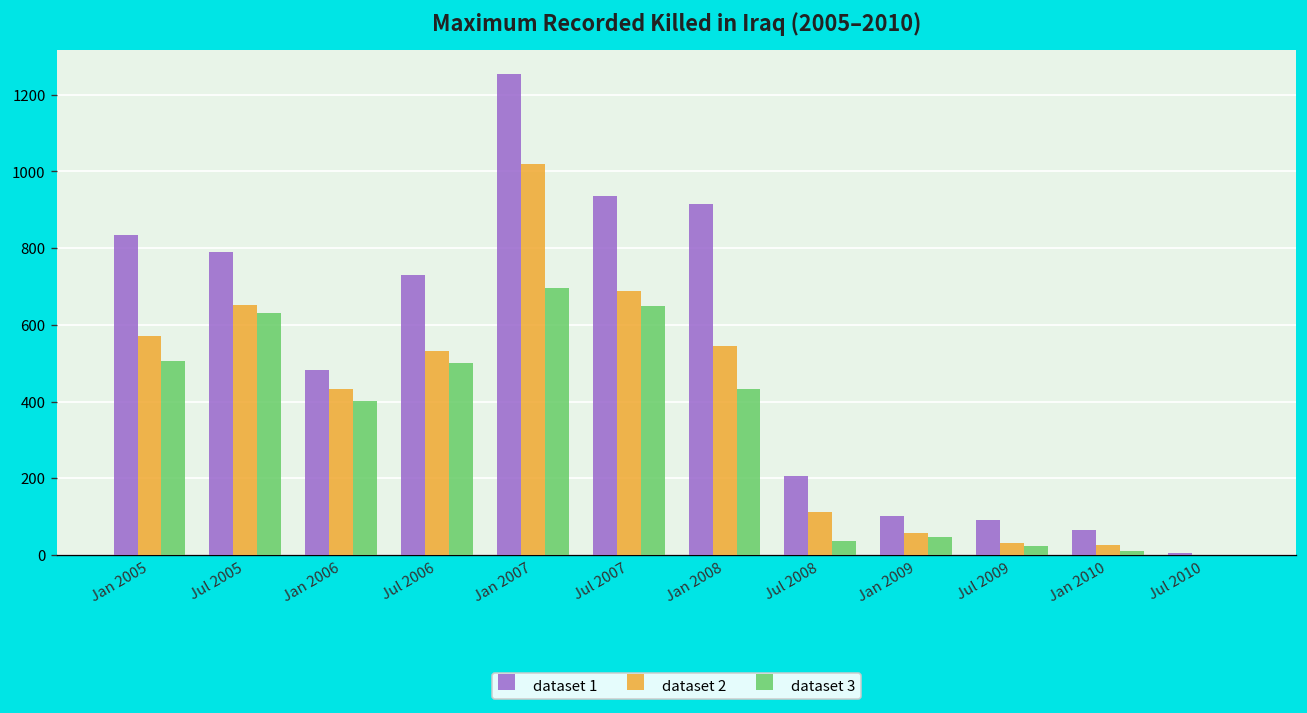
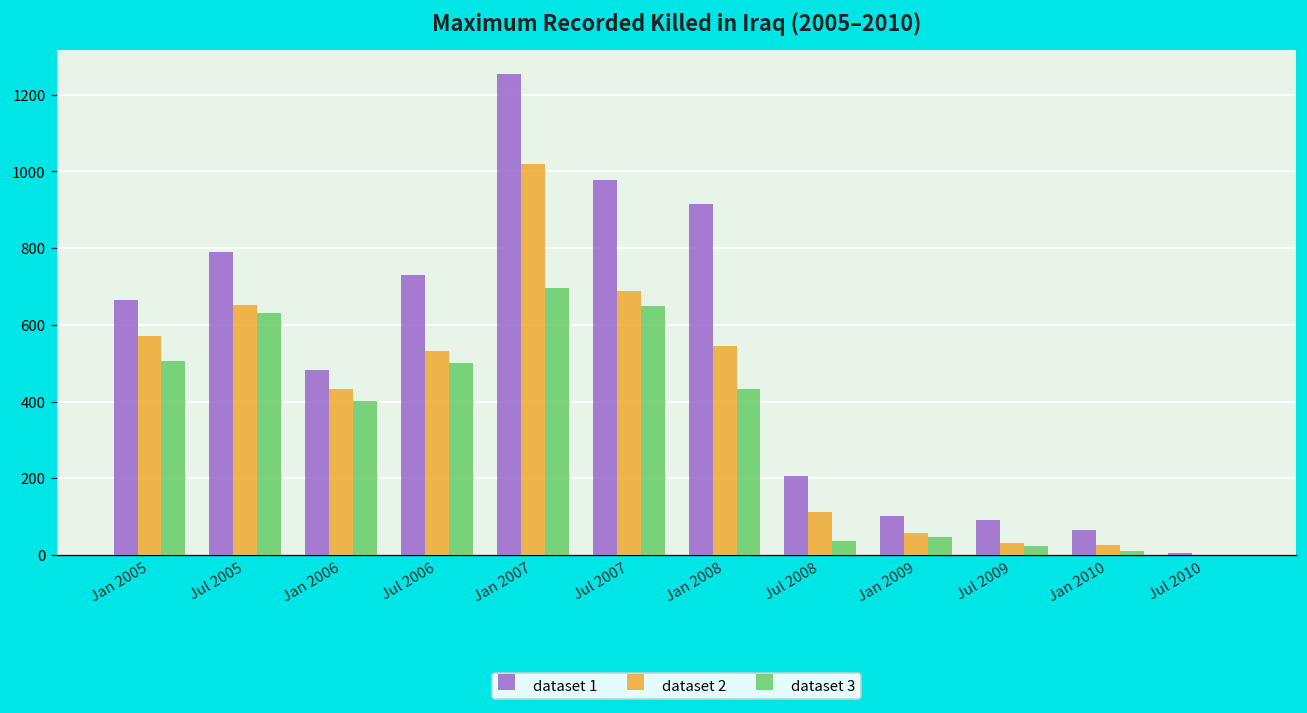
  {
    "dataset 1": {
-     "Jan 2005": 840,
+     "Jan 2005": 670,
      "Jul 2005": 790,
      "Jan 2006": 480,
      "Jul 2006": 730,
      "Jan 2007": 1250,
-     "Jul 2007": 940,
+     "Jul 2007": 980,
      "Jan 2008": 920,
      "Jul 2008": 210,
      "Jan 2009": 100,
      "Jul 2009": 90,
      "Jan 2010": 70
    },
    "dataset 2": {
      "Jan 2005": 570,
      "Jul 2005": 650,
      "Jan 2006": 430,
      "Jul 2006": 530,
      "Jan 2007": 1020,
      "Jul 2007": 690,
      "Jan 2008": 550,
      "Jul 2008": 110,
      "Jan 2009": 60,
      "Jul 2009": 30,
      "Jan 2010": 30,
      "Jul 2010": 0
    },
    "dataset 3": {
      "Jan 2005": 510,
      "Jul 2005": 630,
      "Jan 2006": 400,
      "Jul 2006": 500,
      "Jan 2007": 700,
      "Jul 2007": 650,
      "Jan 2008": 430,
      "Jul 2008": 40,
      "Jan 2009": 50,
      "Jul 2009": 20,
      "Jan 2010": 10,
      "Jul 2010": 0
    }
  }
